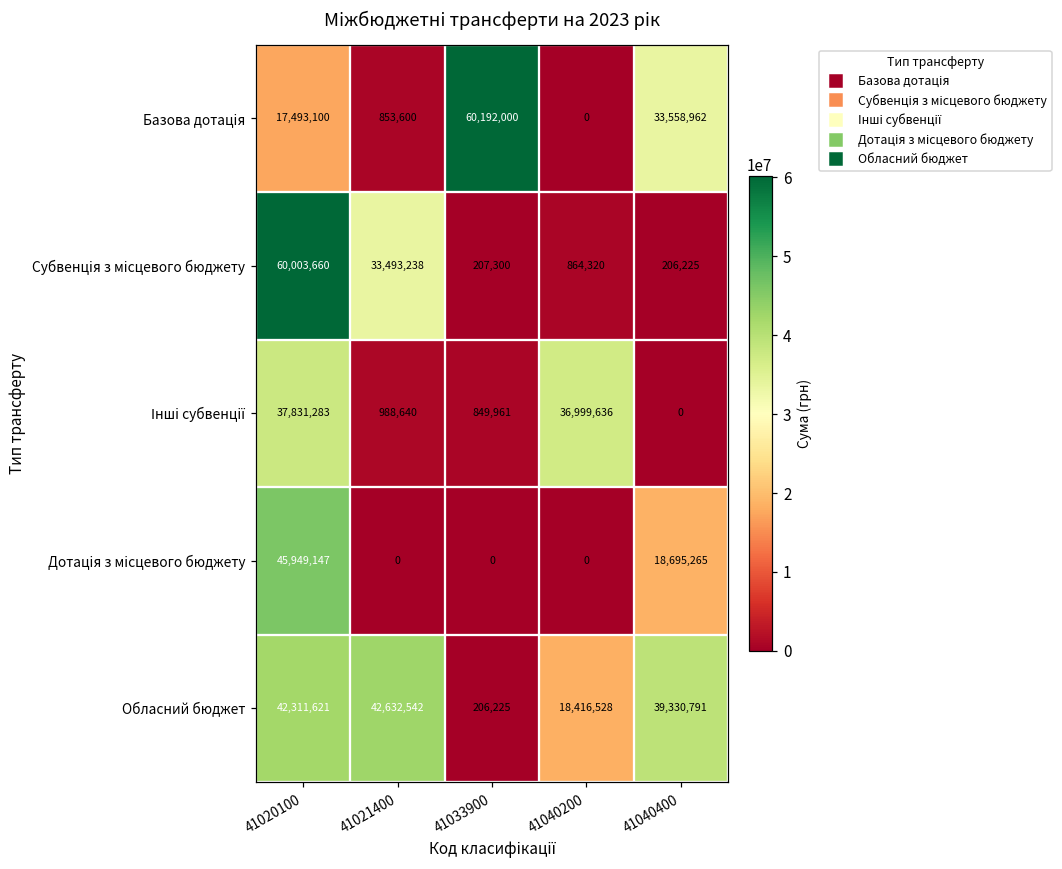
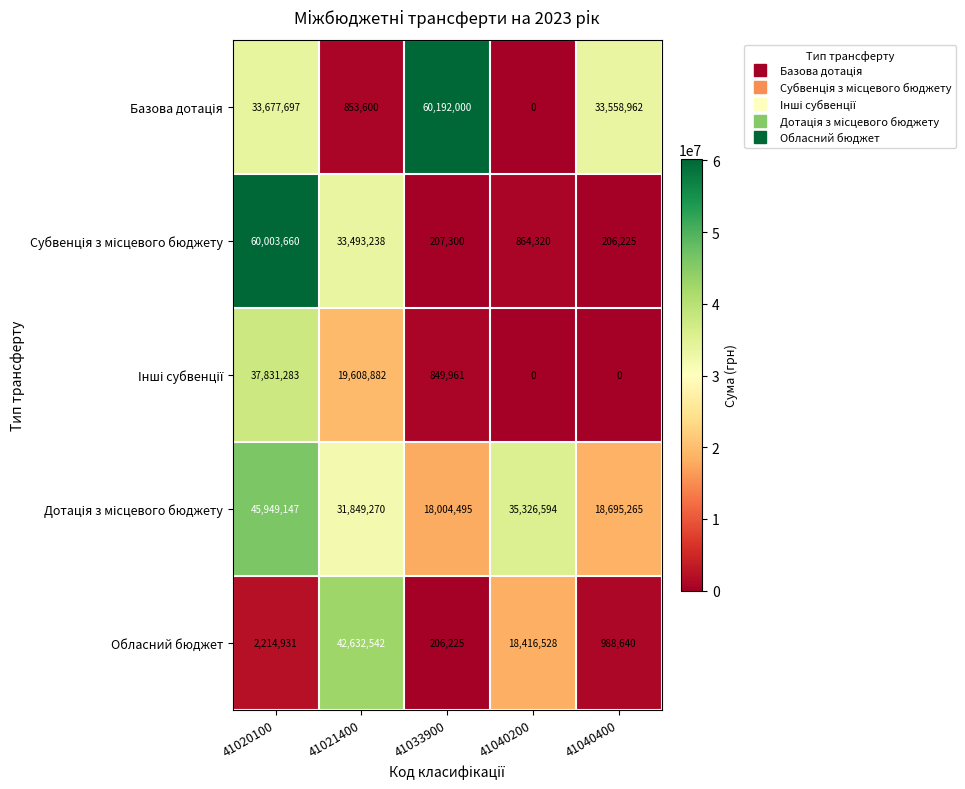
  {
    "Базова дотація": {
-     "41020100": "17,493,100",
+     "41020100": "33,677,697",
      "41021400": "853,600",
      "41033900": "60,192,000",
      "41040200": "0",
      "41040400": "33,558,962"
    },
    "Субвенція з місцевого бюджету": {
      "41020100": "60,003,660",
      "41021400": "33,493,238",
      "41033900": "207,300",
      "41040200": "864,320",
      "41040400": "206,225"
    },
    "Інші субвенції": {
      "41020100": "37,831,283",
-     "41021400": "988,640",
+     "41021400": "19,608,882",
      "41033900": "849,961",
-     "41040200": "36,999,636",
+     "41040200": "0",
      "41040400": "0"
    },
    "Дотація з місцевого бюджету": {
      "41020100": "45,949,147",
-     "41021400": "0",
-     "41033900": "0",
-     "41040200": "0",
+     "41021400": "31,849,270",
+     "41033900": "18,004,495",
+     "41040200": "35,326,594",
      "41040400": "18,695,265"
    },
    "Обласний бюджет": {
-     "41020100": "42,311,621",
+     "41020100": "2,214,931",
      "41021400": "42,632,542",
      "41033900": "206,225",
      "41040200": "18,416,528",
-     "41040400": "39,330,791"
+     "41040400": "988,640"
    }
  }
